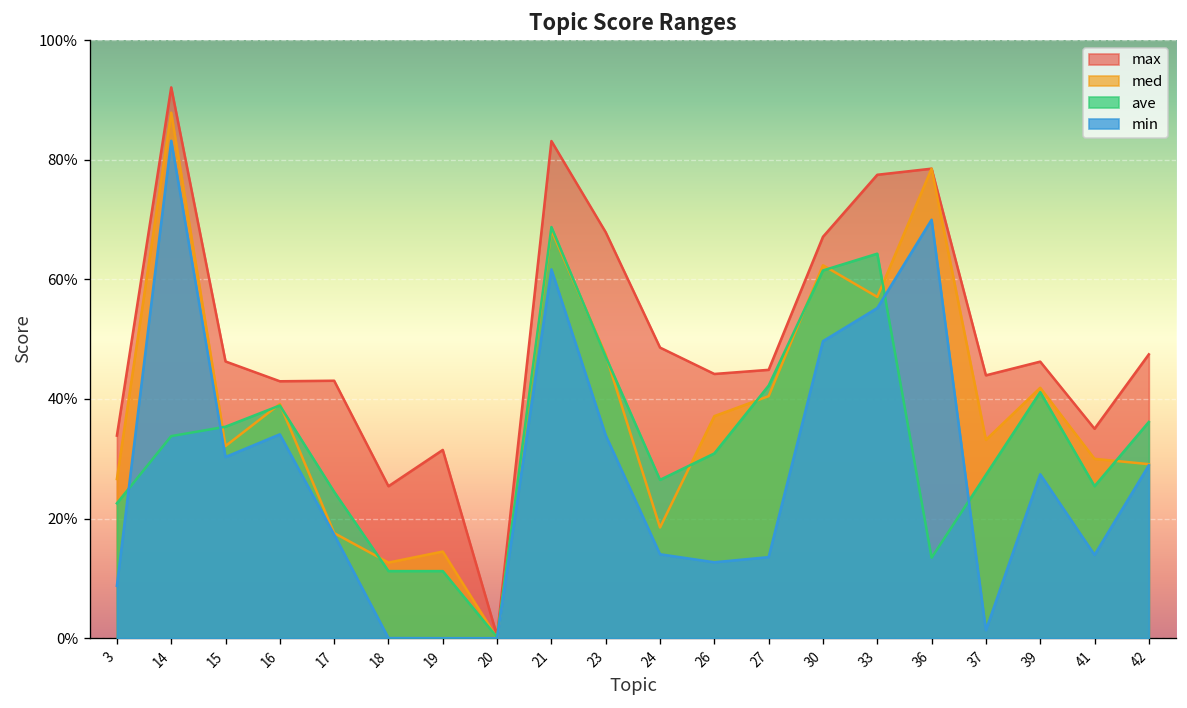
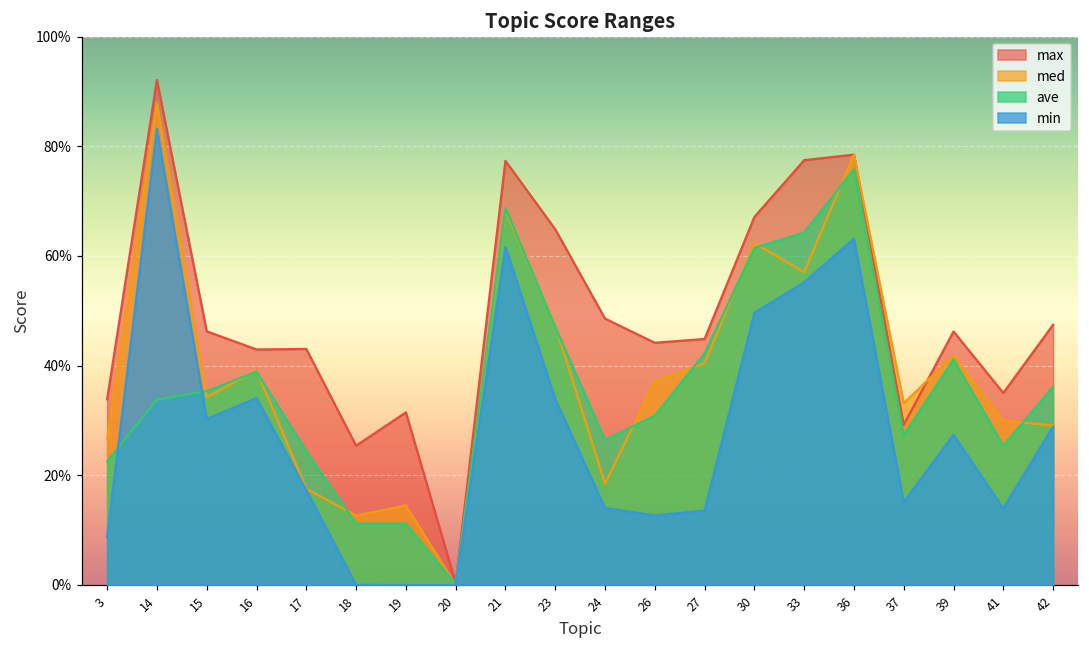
  {
    "max": {
      "3": "34%",
      "14": "92%",
      "15": "46%",
      "16": "43%",
      "17": "43%",
      "18": "25%",
      "19": "31%",
-     "21": "83%",
-     "23": "68%",
+     "21": "77%",
+     "23": "65%",
      "24": "49%",
      "26": "44%",
      "27": "45%",
      "30": "67%",
      "33": "77%",
-     "37": "44%",
+     "37": "29%",
      "39": "46%",
      "41": "35%",
      "42": "47%"
    },
    "med": {
      "3": "27%",
      "14": "88%",
-     "15": "32%",
+     "15": "34%",
      "18": "13%",
      "19": "14%",
      "21": "68%",
      "24": "19%",
      "26": "37%",
      "27": "40%",
      "30": "62%",
      "33": "57%",
      "37": "33%",
      "39": "42%",
      "41": "30%"
    },
    "ave": {
      "3": "23%",
      "14": "34%",
      "15": "35%",
      "17": "24%",
      "18": "11%",
      "19": "11%",
      "21": "69%",
      "24": "26%",
      "26": "31%",
      "27": "42%",
      "30": "61%",
      "33": "64%",
-     "36": "13%",
+     "36": "76%",
      "37": "27%",
      "39": "41%",
      "41": "25%",
      "42": "36%"
    },
    "min": {
      "3": "9%",
      "14": "83%",
      "15": "30%",
      "16": "34%",
      "18": "0%",
      "19": "0%",
      "21": "62%",
      "23": "34%",
      "24": "14%",
      "26": "13%",
      "27": "14%",
      "30": "50%",
      "33": "55%",
-     "36": "70%",
-     "37": "1%",
+     "36": "63%",
+     "37": "15%",
      "39": "27%",
      "41": "14%"
    }
  }
